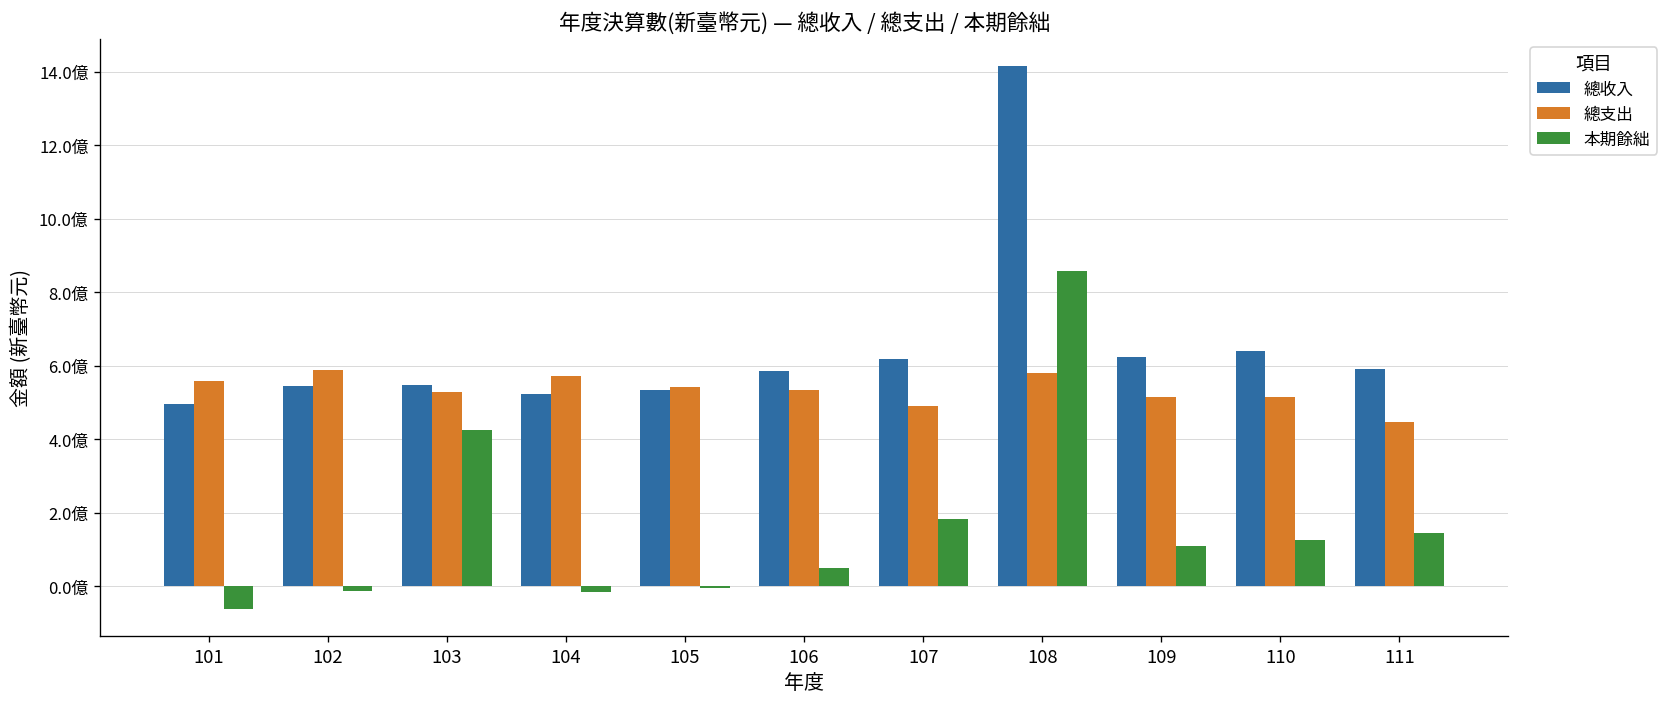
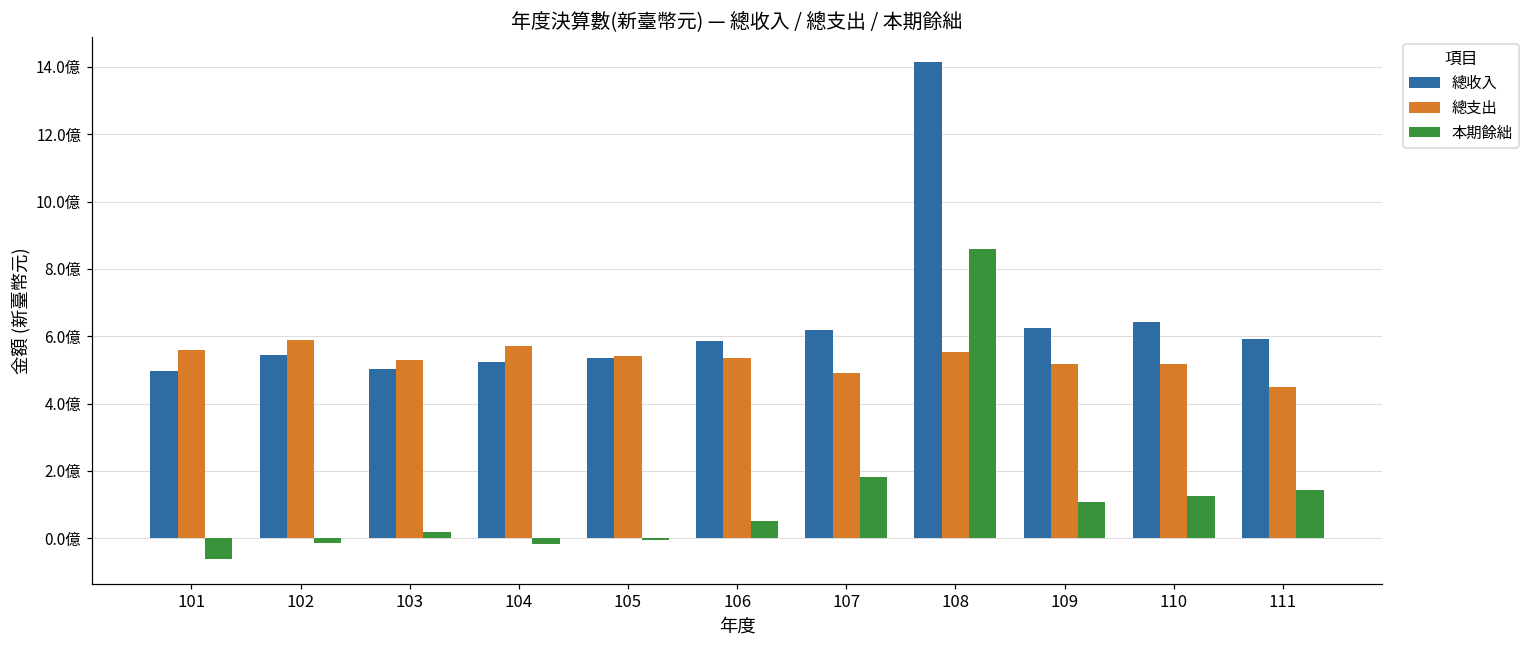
  {
    "總收入": {
      "101": "5.0億",
      "102": "5.5億",
-     "103": "5.5億",
+     "103": "5.0億",
      "104": "5.2億",
      "105": "5.3億",
      "106": "5.8億",
      "107": "6.2億",
      "108": "14.2億",
      "109": "6.2億",
      "110": "6.4億",
      "111": "5.9億"
    },
    "總支出": {
      "101": "5.6億",
      "102": "5.9億",
      "103": "5.3億",
      "104": "5.7億",
      "105": "5.4億",
      "106": "5.3億",
      "107": "4.9億",
-     "108": "5.8億",
+     "108": "5.5億",
      "109": "5.2億",
      "110": "5.2億",
      "111": "4.5億"
    },
    "本期餘絀": {
      "101": "-0.6億",
      "102": "-0.1億",
-     "103": "4.2億",
+     "103": "0.2億",
      "104": "-0.2億",
      "106": "0.5億",
      "107": "1.8億",
      "108": "8.6億",
      "109": "1.1億",
      "110": "1.3億",
      "111": "1.4億"
    }
  }
